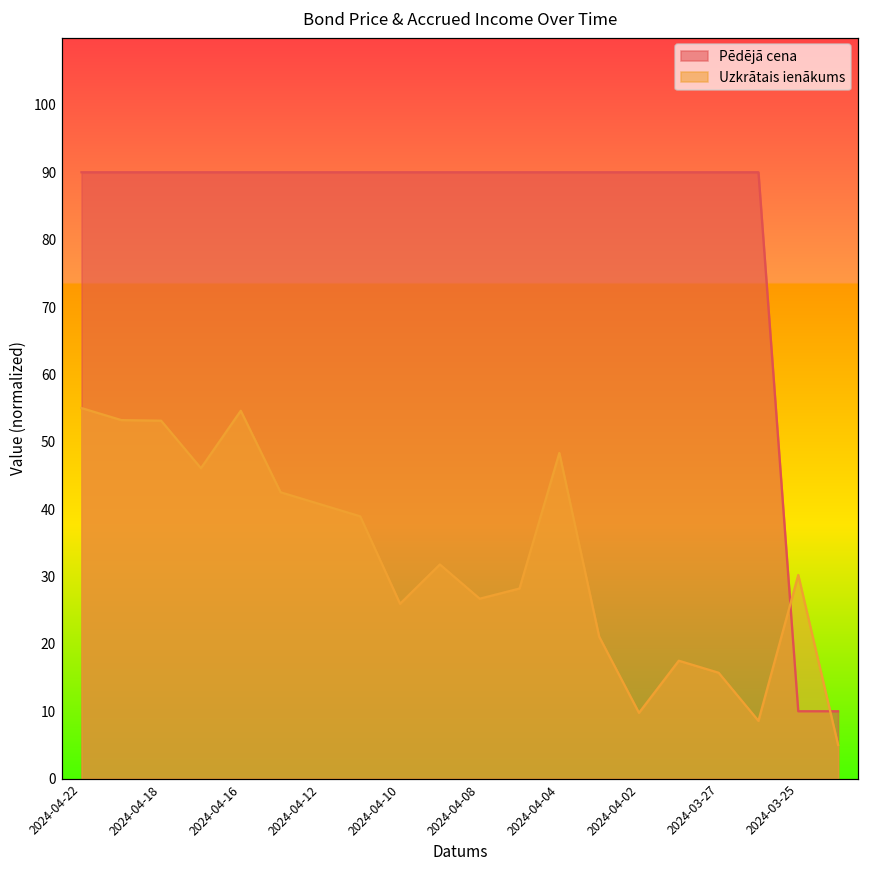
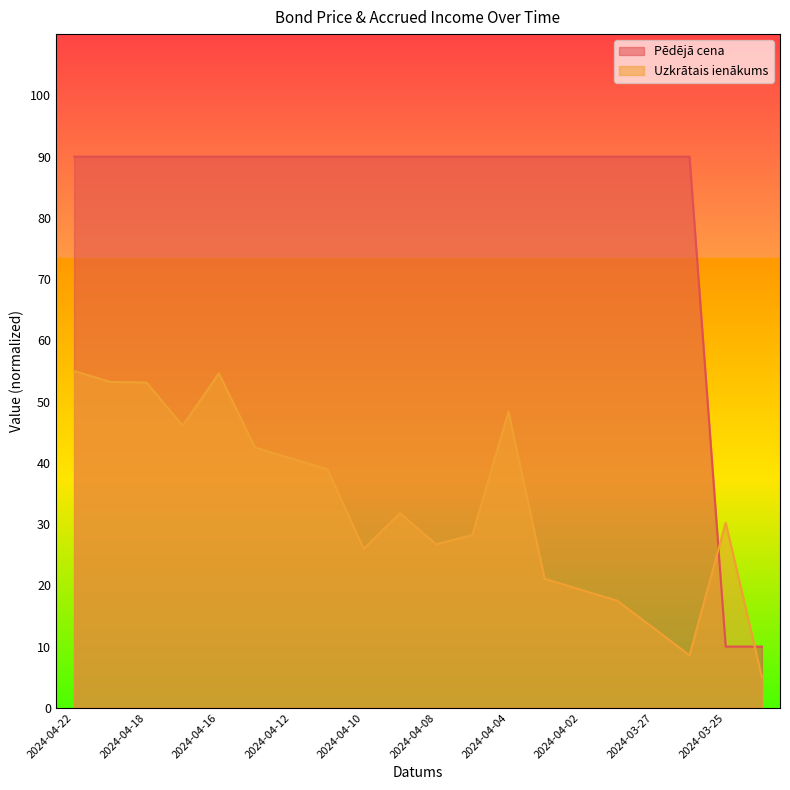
  {
    "Pēdējā cena": {
      "2024-04-22": 90,
      "2024-04-18": 90,
      "2024-04-16": 90,
      "2024-04-12": 90,
      "2024-04-10": 90,
      "2024-04-08": 90,
      "2024-04-04": 90,
      "2024-04-02": 90,
      "2024-03-27": 90,
      "2024-03-25": 10
    },
    "Uzkrātais ienākums": {
      "2024-04-22": 55,
      "2024-04-18": 53,
      "2024-04-16": 55,
      "2024-04-12": 41,
      "2024-04-10": 26,
      "2024-04-08": 27,
      "2024-04-04": 48,
-     "2024-04-02": 10,
-     "2024-03-27": 16,
+     "2024-04-02": 19,
+     "2024-03-27": 13,
      "2024-03-25": 30
    }
  }
